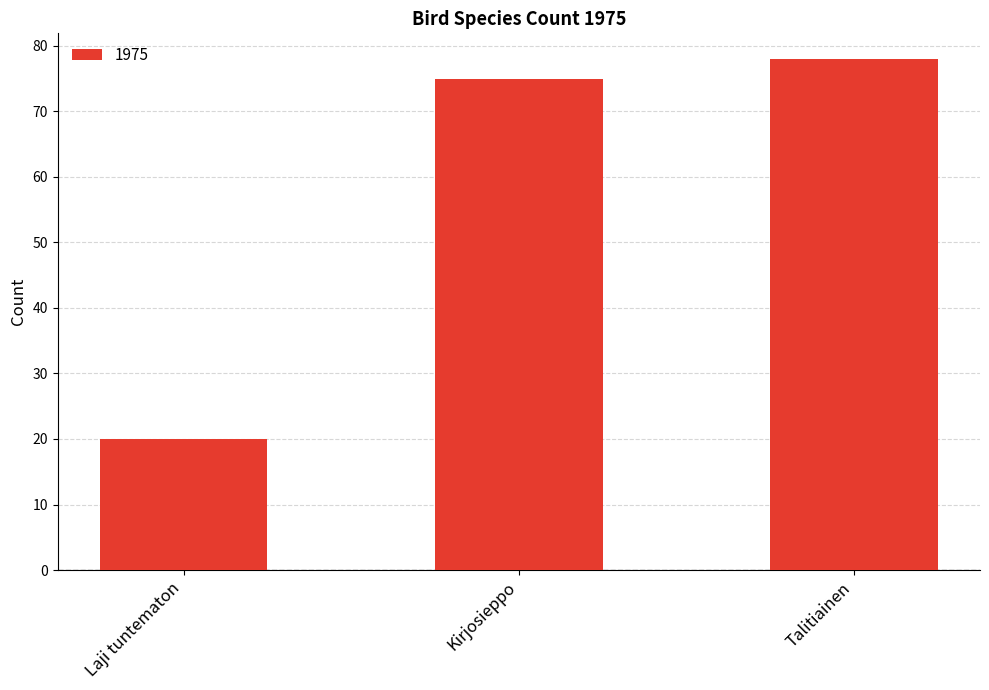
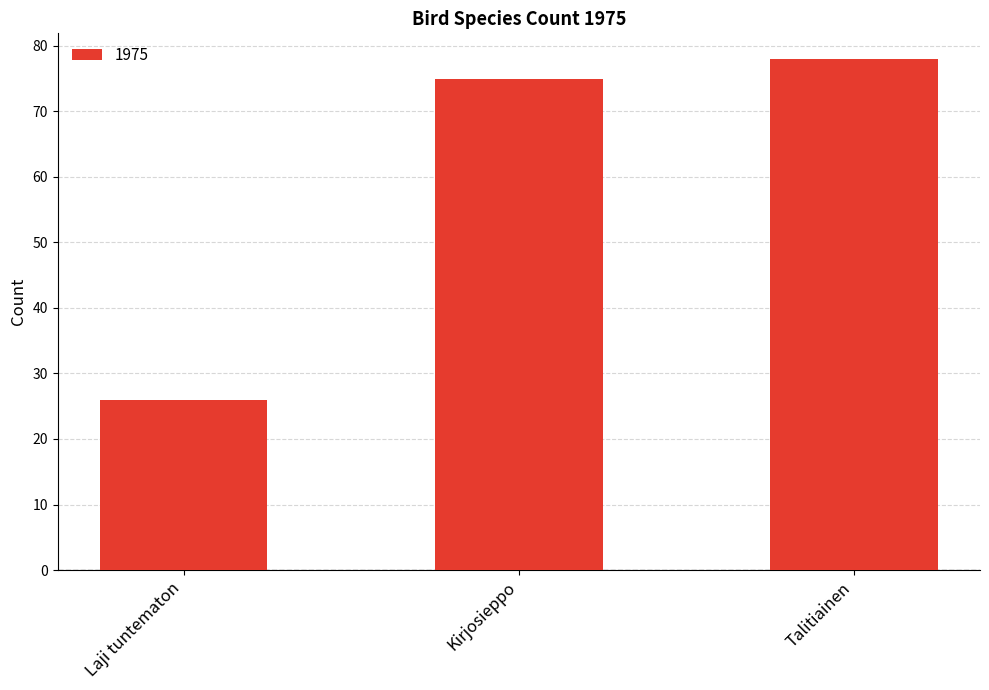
  {
-   "Laji tuntematon": 20,
+   "Laji tuntematon": 26,
    "Kirjosieppo": 75,
    "Talitiainen": 78
  }
